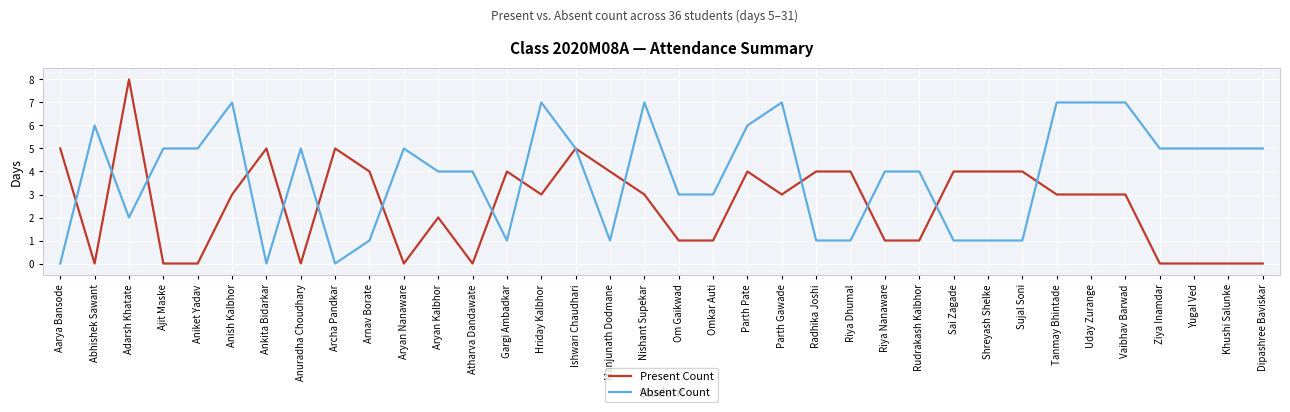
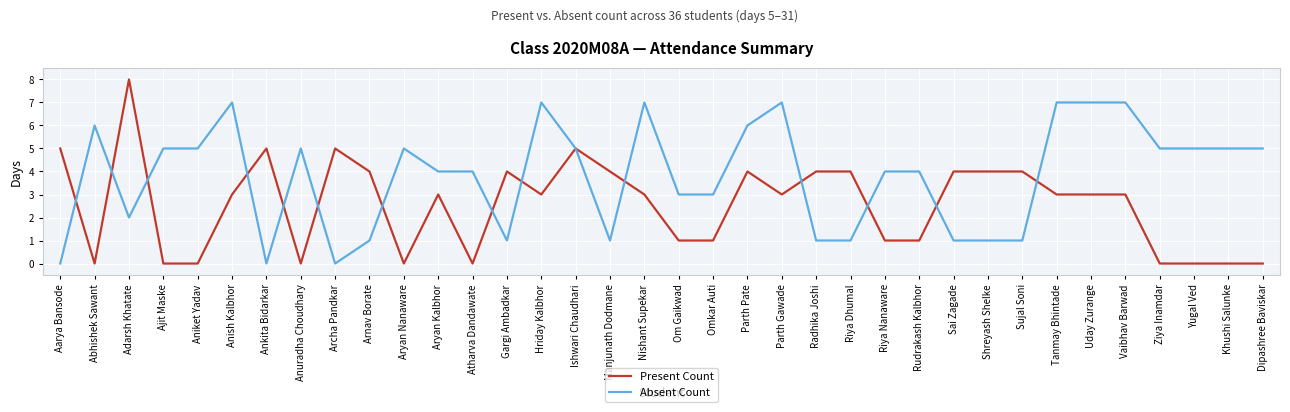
  {
    "Present Count": {
      "Aarya Bansode": 5,
      "Abhishek Sawant": 0,
      "Adarsh Khatate": 8,
      "Ajit Maske": 0,
      "Aniket Yadav": 0,
      "Anish Kalbhor": 3,
      "Ankita Bidarkar": 5,
      "Anuradha Choudhary": 0,
      "Archa Pandkar": 5,
      "Arnav Borate": 4,
      "Aryan Nanaware": 0,
-     "Aryan Kalbhor": 2,
+     "Aryan Kalbhor": 3,
      "Atharva Dandawate": 0,
      "Gargi Ambadkar": 4,
      "Hriday Kalbhor": 3,
      "Manjunath Dodmane": 4,
      "Nishant Supekar": 3,
      "Om Gaikwad": 1,
      "Omkar Auti": 1,
      "Parth Pate": 4,
      "Parth Gawade": 3,
      "Radhika Joshi": 4,
      "Riya Dhumal": 4,
      "Riya Nanaware": 1,
      "Rudrakash Kalbhor": 1,
      "Sai Zagade": 4,
      "Shreyash Shelke": 4,
      "Sujal Soni": 4,
      "Tanmay Bhintade": 3,
      "Uday Zurange": 3,
      "Vaibhav Barwad": 3,
      "Ziya Inamdar": 0,
      "Yugal Ved": 0,
      "Khushi Salunke": 0,
      "Dipashree Baviskar": 0
    },
    "Absent Count": {
      "Aarya Bansode": 0,
      "Abhishek Sawant": 6,
      "Adarsh Khatate": 2,
      "Ajit Maske": 5,
      "Aniket Yadav": 5,
      "Anish Kalbhor": 7,
      "Ankita Bidarkar": 0,
      "Anuradha Choudhary": 5,
      "Archa Pandkar": 0,
      "Arnav Borate": 1,
      "Aryan Nanaware": 5,
      "Aryan Kalbhor": 4,
      "Atharva Dandawate": 4,
      "Gargi Ambadkar": 1,
      "Hriday Kalbhor": 7,
      "Manjunath Dodmane": 1,
      "Nishant Supekar": 7,
      "Om Gaikwad": 3,
      "Omkar Auti": 3,
      "Parth Pate": 6,
      "Parth Gawade": 7,
      "Radhika Joshi": 1,
      "Riya Dhumal": 1,
      "Riya Nanaware": 4,
      "Rudrakash Kalbhor": 4,
      "Sai Zagade": 1,
      "Shreyash Shelke": 1,
      "Sujal Soni": 1,
      "Tanmay Bhintade": 7,
      "Uday Zurange": 7,
      "Vaibhav Barwad": 7,
      "Ziya Inamdar": 5,
      "Yugal Ved": 5,
      "Khushi Salunke": 5,
      "Dipashree Baviskar": 5
    }
  }
